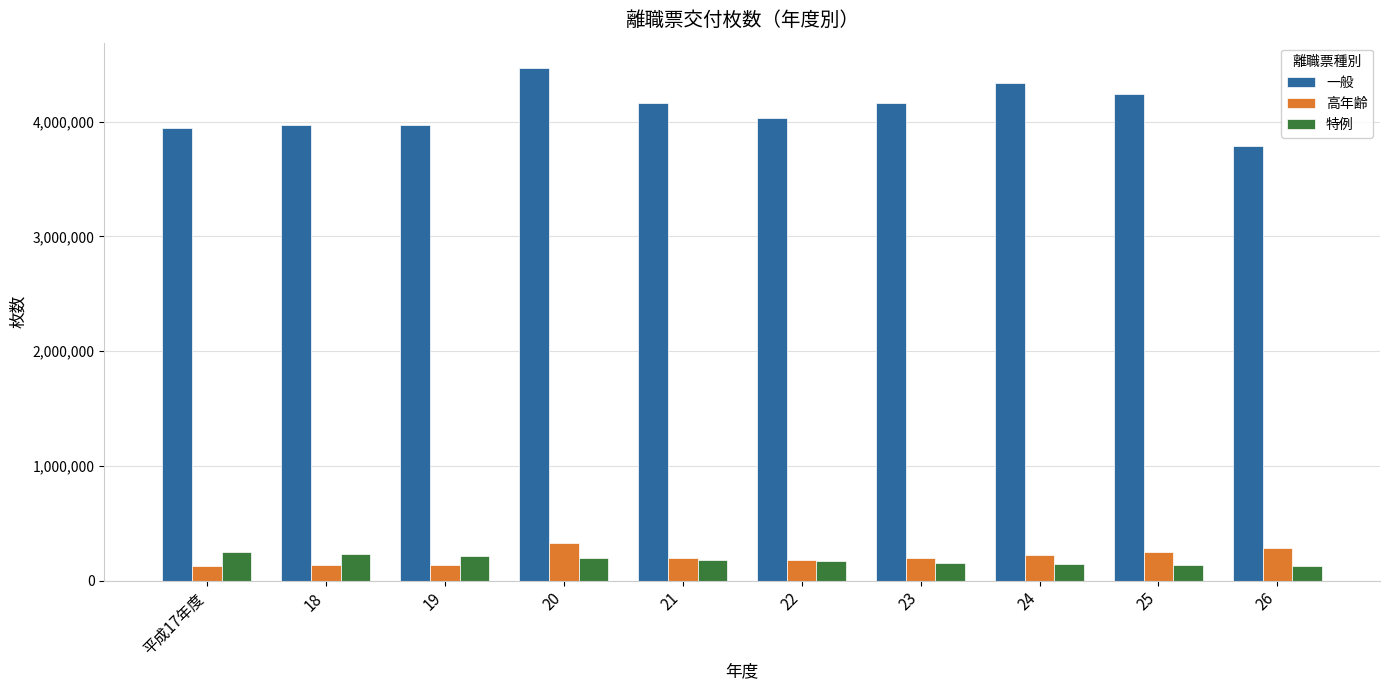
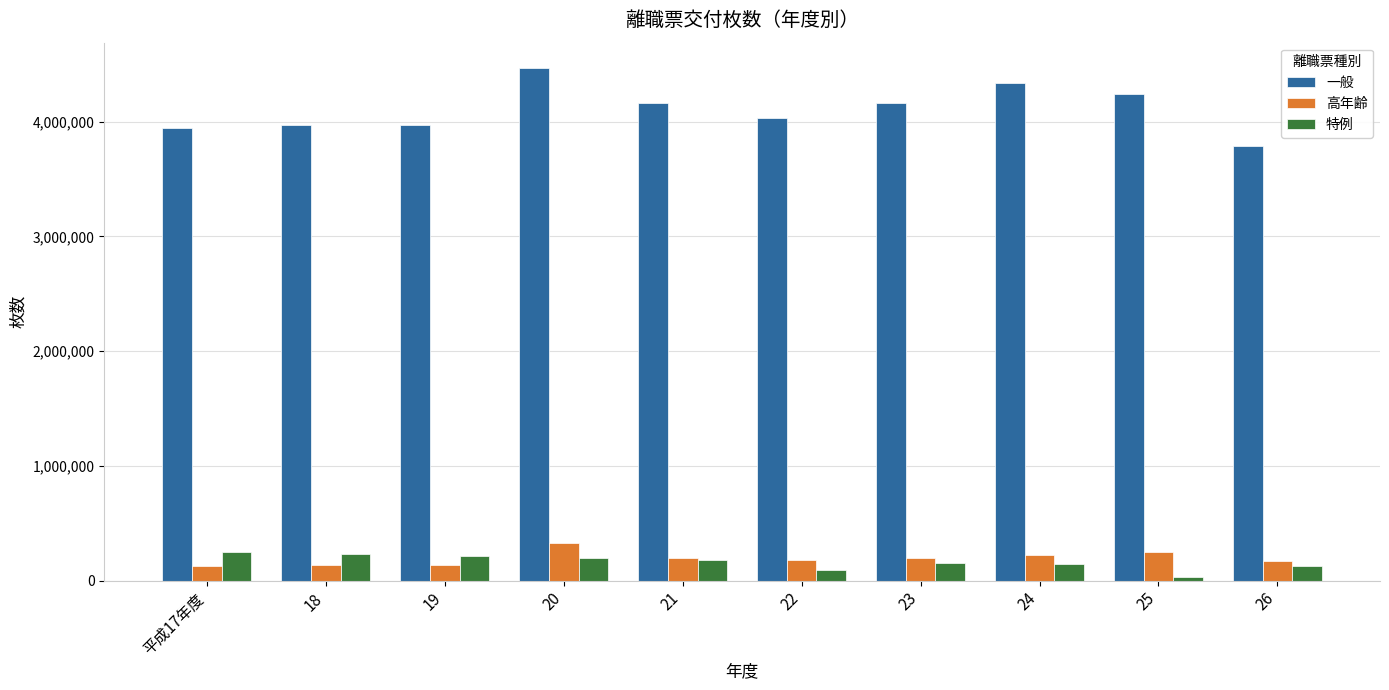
  {
    "一般": {
      "平成17年度": "3,940,000",
      "18": "3,970,000",
      "19": "3,970,000",
      "20": "4,470,000",
      "21": "4,170,000",
      "22": "4,030,000",
      "23": "4,160,000",
      "24": "4,340,000",
      "25": "4,240,000",
      "26": "3,790,000"
    },
    "高年齢": {
      "平成17年度": "130,000",
      "18": "130,000",
      "19": "140,000",
      "20": "330,000",
      "21": "190,000",
      "22": "180,000",
      "23": "200,000",
      "24": "230,000",
      "25": "250,000",
-     "26": "280,000"
+     "26": "170,000"
    },
    "特例": {
      "平成17年度": "250,000",
      "18": "230,000",
      "19": "220,000",
      "20": "200,000",
      "21": "180,000",
-     "22": "170,000",
+     "22": "90,000",
      "23": "150,000",
      "24": "140,000",
-     "25": "140,000",
+     "25": "40,000",
      "26": "130,000"
    }
  }
